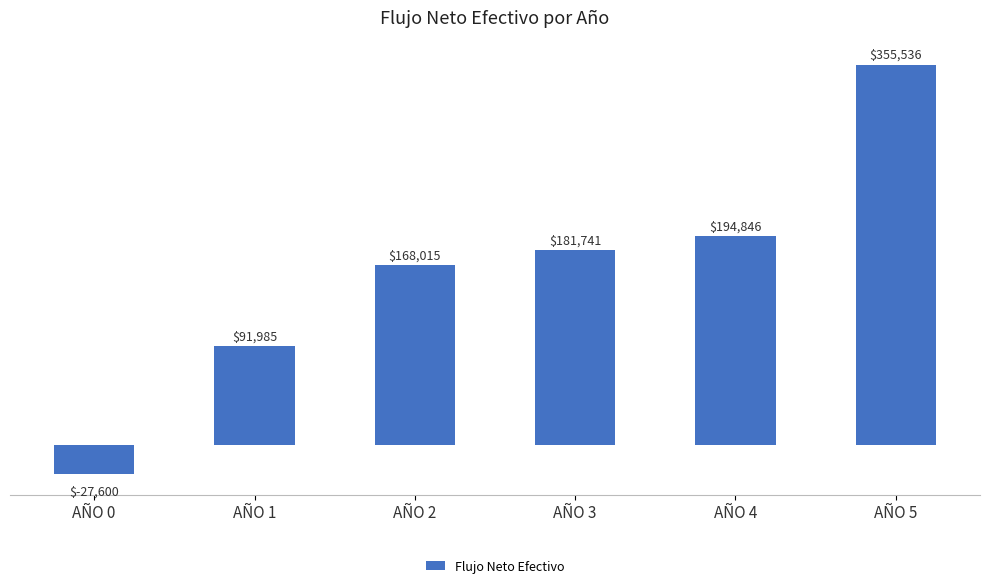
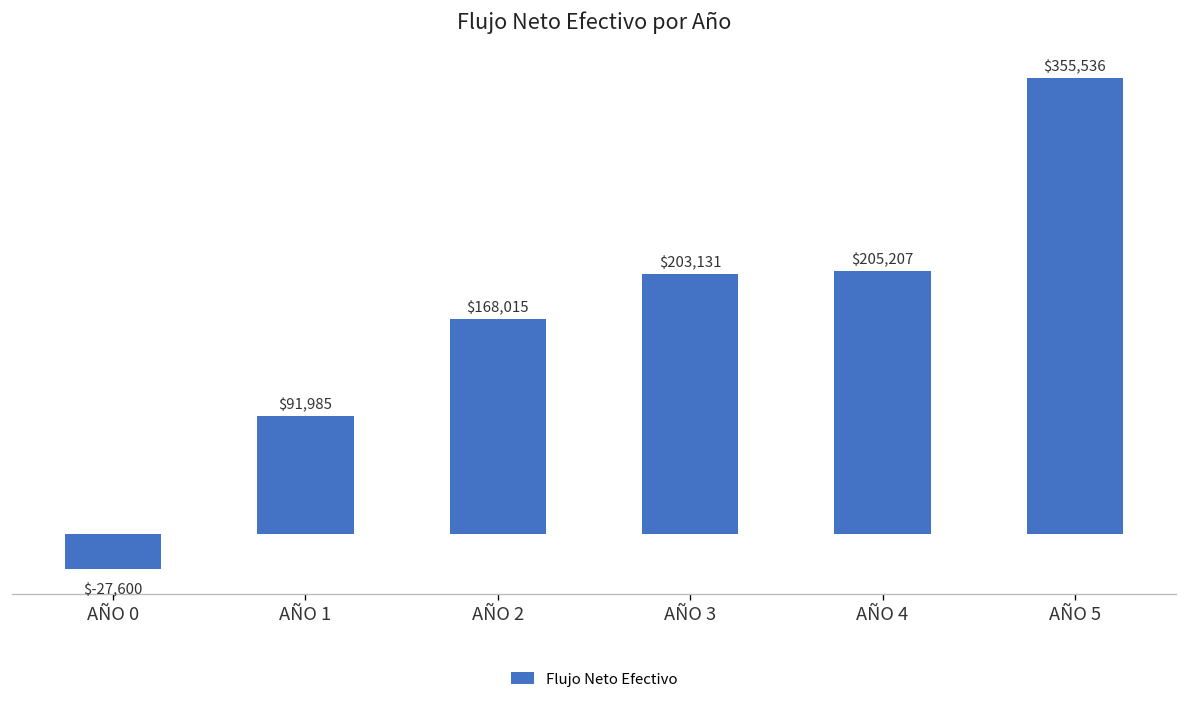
  {
    "AÑO 0": "$-27,600",
    "AÑO 1": "$91,985",
    "AÑO 2": "$168,015",
-   "AÑO 3": "$181,741",
-   "AÑO 4": "$194,846",
+   "AÑO 3": "$203,131",
+   "AÑO 4": "$205,207",
    "AÑO 5": "$355,536"
  }
